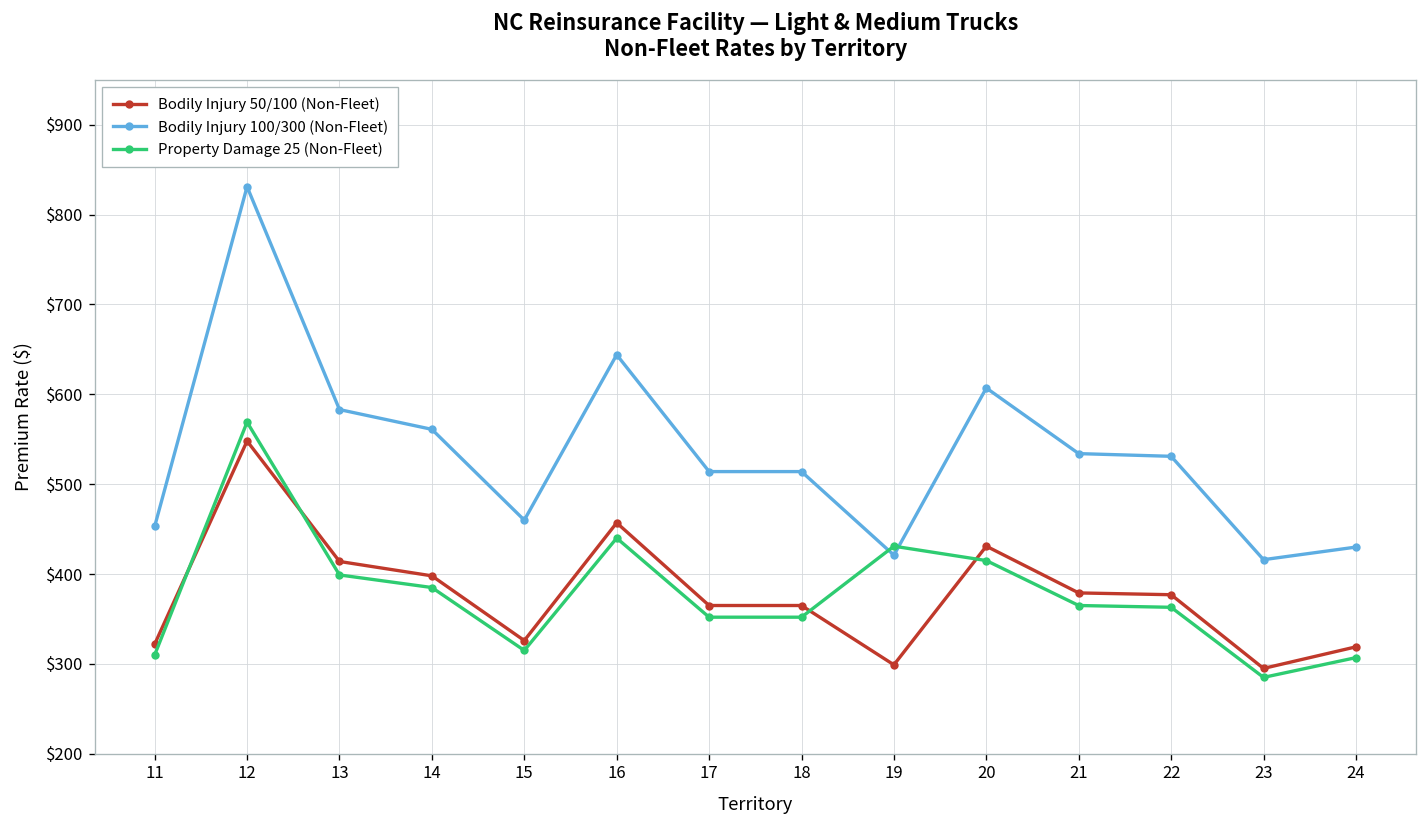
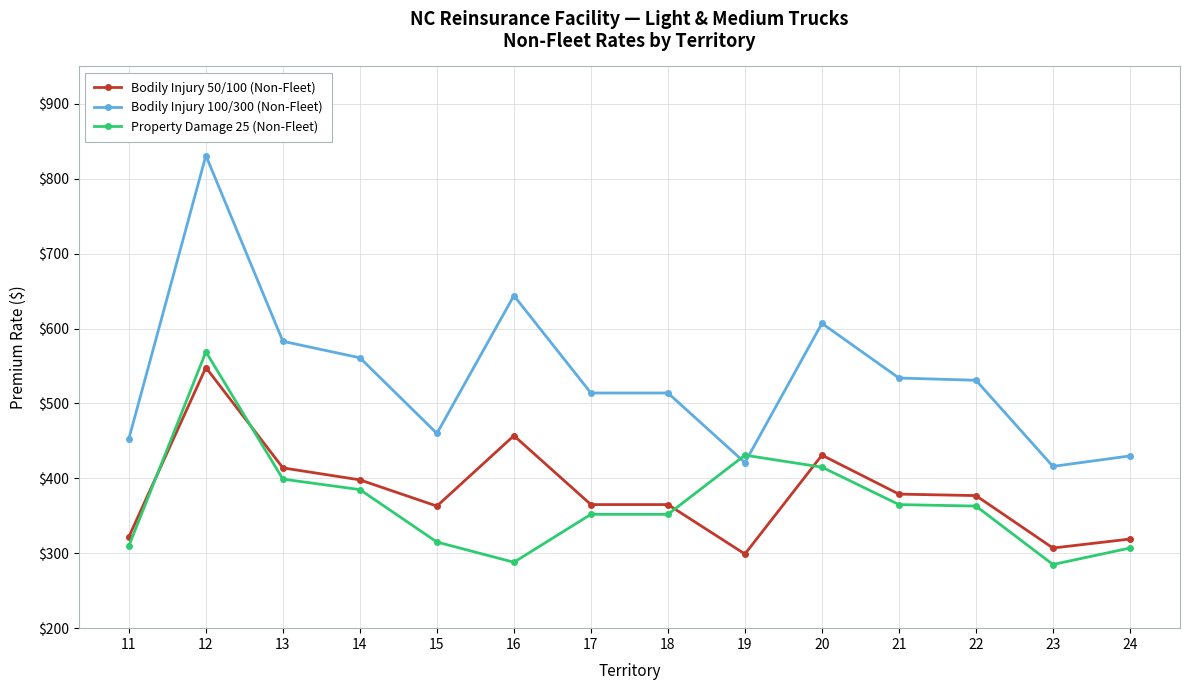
  {
    "Bodily Injury 50/100 (Non-Fleet)": {
      "11": "$320",
      "12": "$550",
      "13": "$410",
      "14": "$400",
-     "15": "$330",
+     "15": "$360",
      "16": "$460",
      "17": "$370",
      "18": "$370",
      "19": "$300",
      "20": "$430",
      "21": "$380",
      "22": "$380",
-     "23": "$300",
+     "23": "$310",
      "24": "$320"
    },
    "Bodily Injury 100/300 (Non-Fleet)": {
      "11": "$450",
      "12": "$830",
      "13": "$580",
      "14": "$560",
      "15": "$460",
      "16": "$640",
      "17": "$510",
      "18": "$510",
      "19": "$420",
      "20": "$610",
      "21": "$530",
      "22": "$530",
      "23": "$420",
      "24": "$430"
    },
    "Property Damage 25 (Non-Fleet)": {
      "11": "$310",
      "12": "$570",
      "13": "$400",
      "14": "$390",
      "15": "$320",
-     "16": "$440",
+     "16": "$290",
      "17": "$350",
      "18": "$350",
      "19": "$430",
      "20": "$420",
      "21": "$370",
      "22": "$360",
      "23": "$290",
      "24": "$310"
    }
  }
